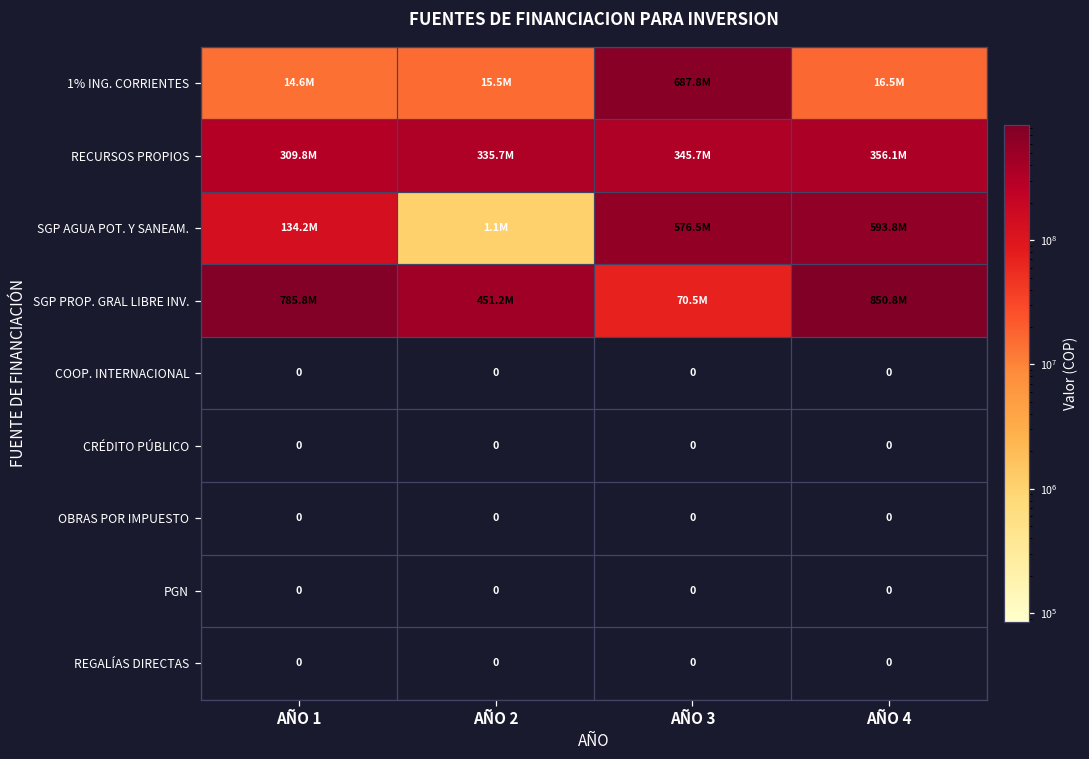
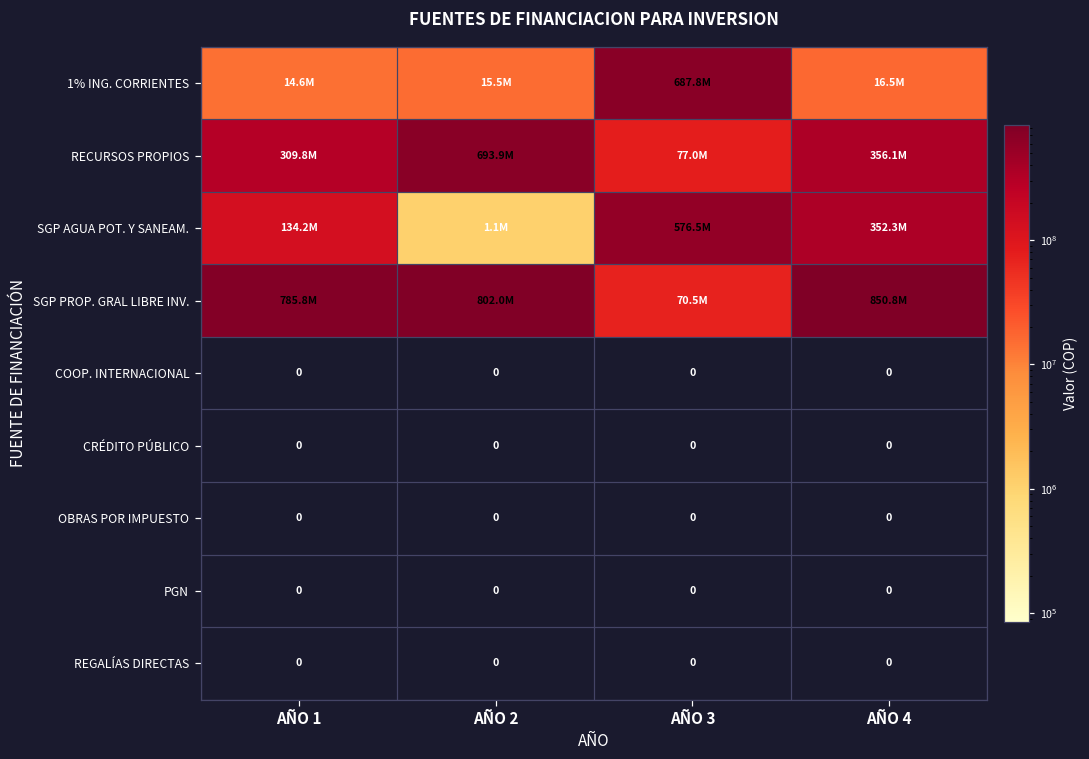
  {
    "1% ING. CORRIENTES": {
      "AÑO 1": "14.6M",
      "AÑO 2": "15.5M",
      "AÑO 3": "687.8M",
      "AÑO 4": "16.5M"
    },
    "RECURSOS PROPIOS": {
      "AÑO 1": "309.8M",
-     "AÑO 2": "335.7M",
-     "AÑO 3": "345.7M",
+     "AÑO 2": "693.9M",
+     "AÑO 3": "77.0M",
      "AÑO 4": "356.1M"
    },
    "SGP AGUA POT. Y SANEAM.": {
      "AÑO 1": "134.2M",
      "AÑO 2": "1.1M",
      "AÑO 3": "576.5M",
-     "AÑO 4": "593.8M"
+     "AÑO 4": "352.3M"
    },
    "SGP PROP. GRAL LIBRE INV.": {
      "AÑO 1": "785.8M",
-     "AÑO 2": "451.2M",
+     "AÑO 2": "802.0M",
      "AÑO 3": "70.5M",
      "AÑO 4": "850.8M"
    },
    "COOP. INTERNACIONAL": {
      "AÑO 1": "0",
      "AÑO 2": "0",
      "AÑO 3": "0",
      "AÑO 4": "0"
    },
    "CRÉDITO PÚBLICO": {
      "AÑO 1": "0",
      "AÑO 2": "0",
      "AÑO 3": "0",
      "AÑO 4": "0"
    },
    "OBRAS POR IMPUESTO": {
      "AÑO 1": "0",
      "AÑO 2": "0",
      "AÑO 3": "0",
      "AÑO 4": "0"
    },
    "PGN": {
      "AÑO 1": "0",
      "AÑO 2": "0",
      "AÑO 3": "0",
      "AÑO 4": "0"
    },
    "REGALÍAS DIRECTAS": {
      "AÑO 1": "0",
      "AÑO 2": "0",
      "AÑO 3": "0",
      "AÑO 4": "0"
    }
  }
